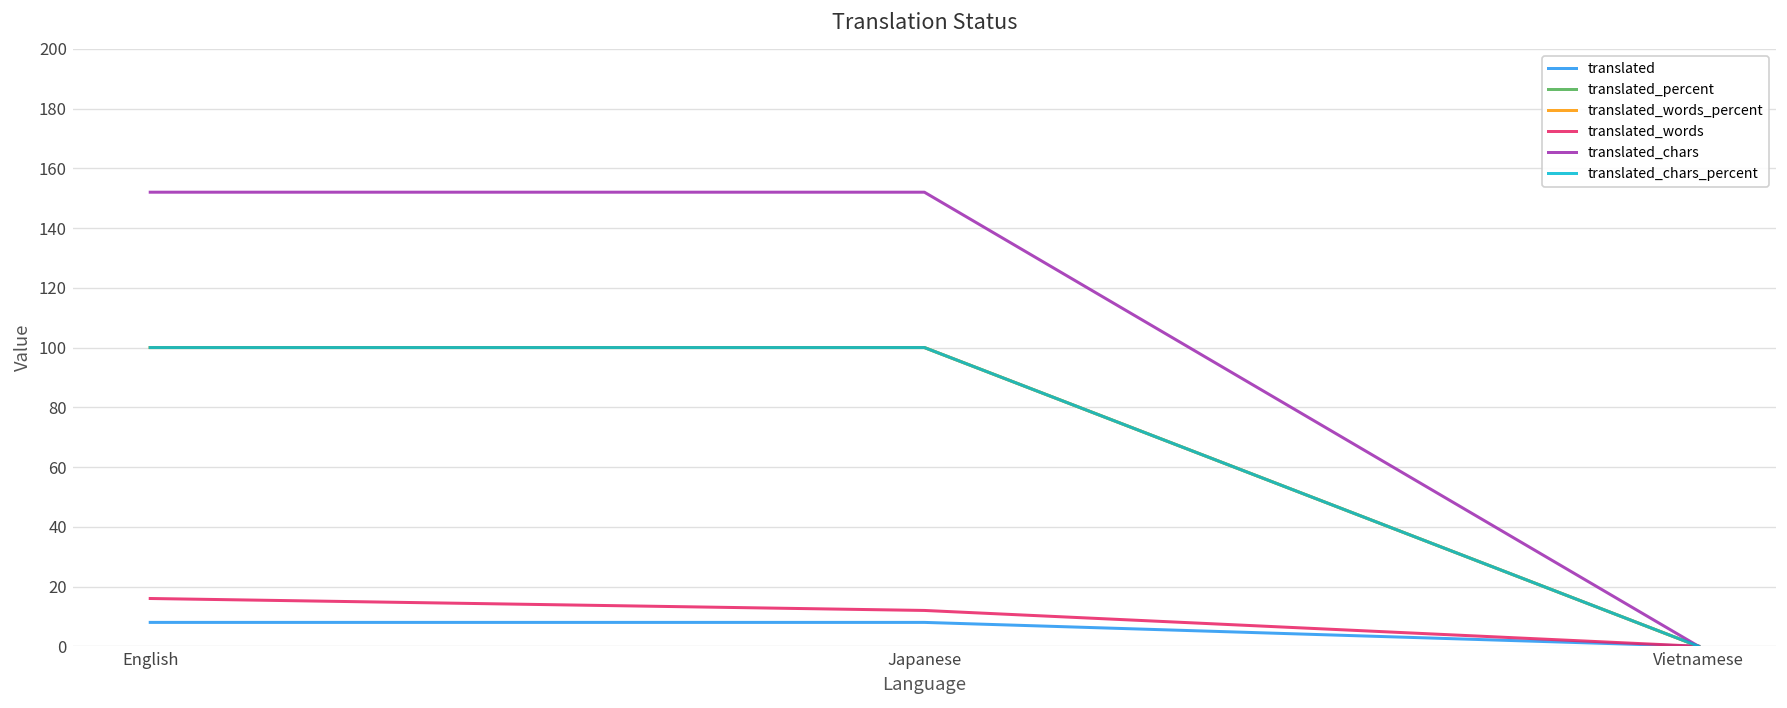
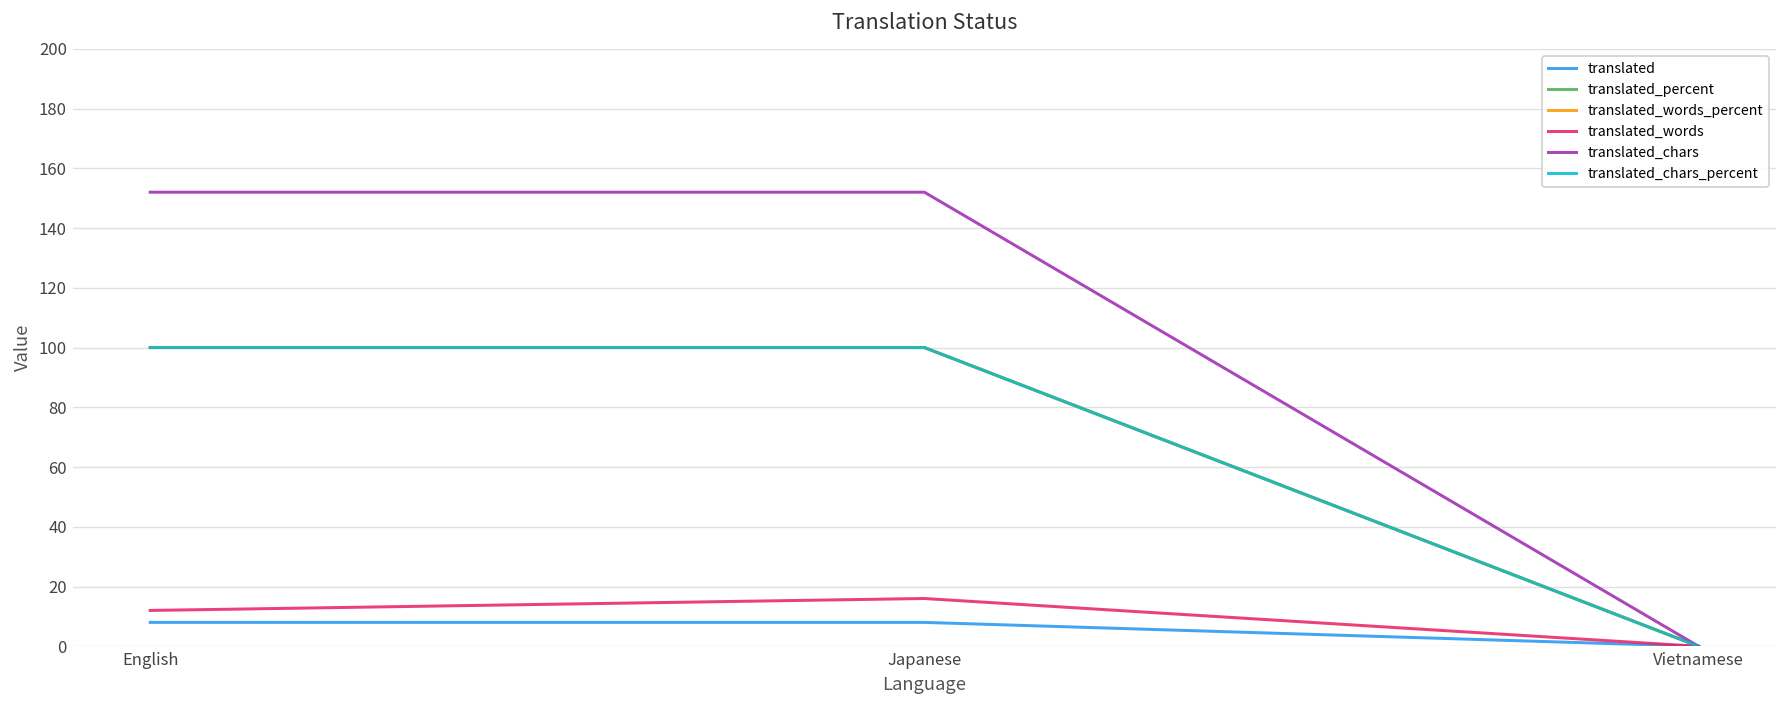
  {
    "translated_words": {
-     "English": 16,
-     "Japanese": 12
+     "English": 12,
+     "Japanese": 16
    },
    "translated_chars": {
      "English": 152,
      "Japanese": 152
    }
  }
